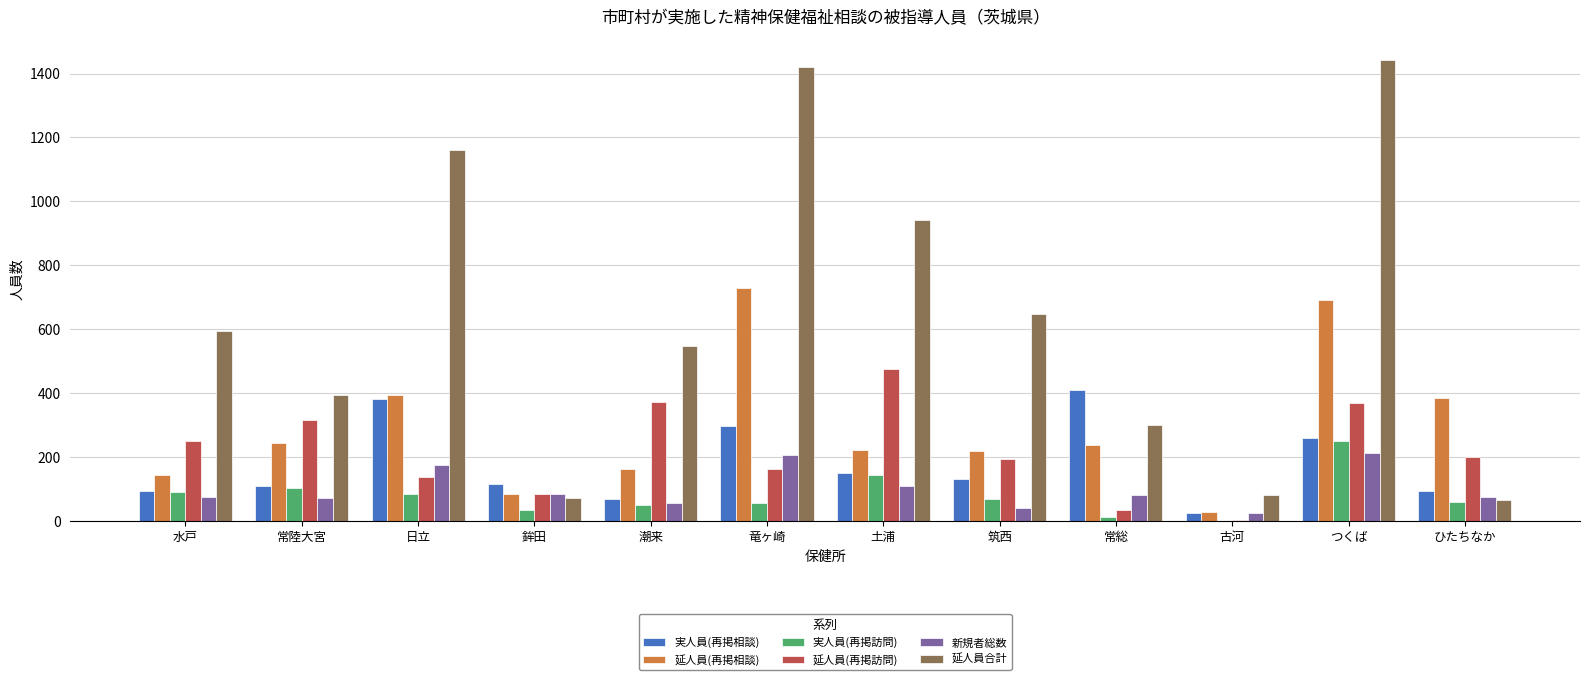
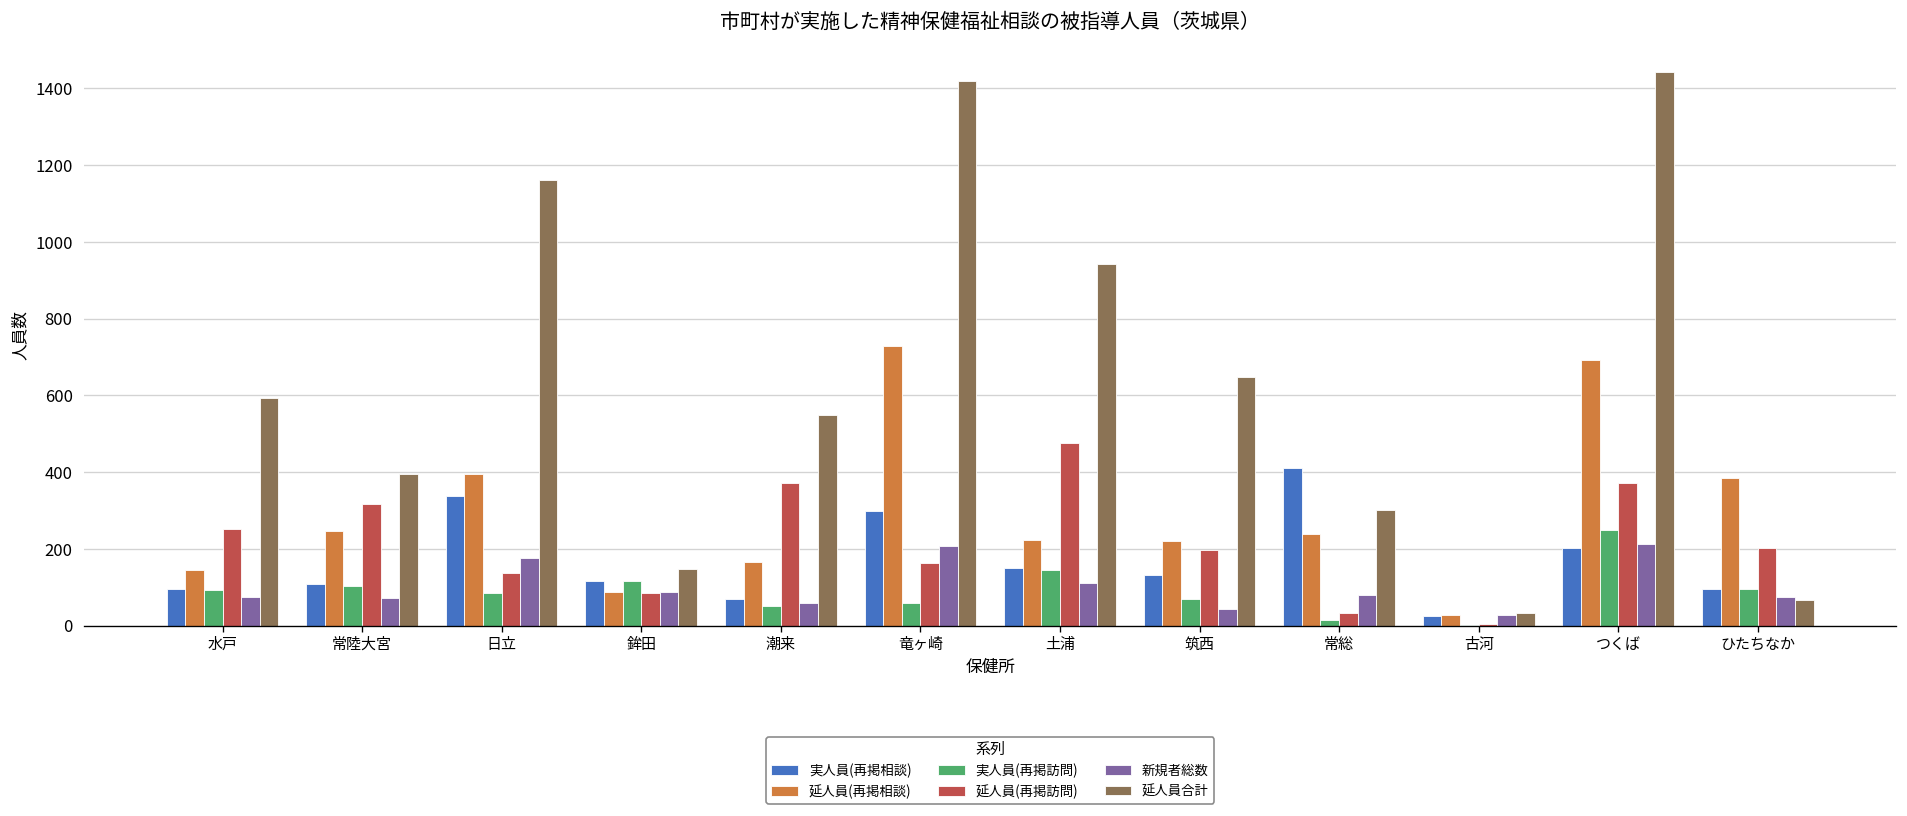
  {
    "実人員(再掲相談)": {
      "水戸": 100,
      "常陸大宮": 110,
-     "日立": 380,
+     "日立": 340,
      "鉾田": 120,
      "潮来": 70,
      "竜ヶ崎": 300,
      "土浦": 150,
      "筑西": 130,
      "常総": 410,
      "古河": 30,
-     "つくば": 260,
+     "つくば": 200,
      "ひたちなか": 100
    },
    "実人員(再掲訪問)": {
      "水戸": 90,
      "常陸大宮": 100,
      "日立": 80,
-     "鉾田": 40,
+     "鉾田": 120,
      "潮来": 50,
      "竜ヶ崎": 60,
      "土浦": 150,
      "筑西": 70,
      "常総": 20,
      "つくば": 250,
-     "ひたちなか": 60
+     "ひたちなか": 100
    },
    "新規者総数": {
      "水戸": 80,
      "常陸大宮": 70,
      "日立": 180,
      "鉾田": 90,
      "潮来": 60,
      "竜ヶ崎": 210,
      "土浦": 110,
      "筑西": 40,
      "常総": 80,
      "古河": 30,
      "つくば": 210,
      "ひたちなか": 80
    },
    "延人員合計": {
      "水戸": 590,
      "常陸大宮": 400,
      "日立": 1160,
-     "鉾田": 70,
+     "鉾田": 150,
      "潮来": 550,
      "竜ヶ崎": 1420,
      "土浦": 940,
      "筑西": 650,
      "常総": 300,
-     "古河": 80,
+     "古河": 30,
      "つくば": 1440,
      "ひたちなか": 70
    }
  }
